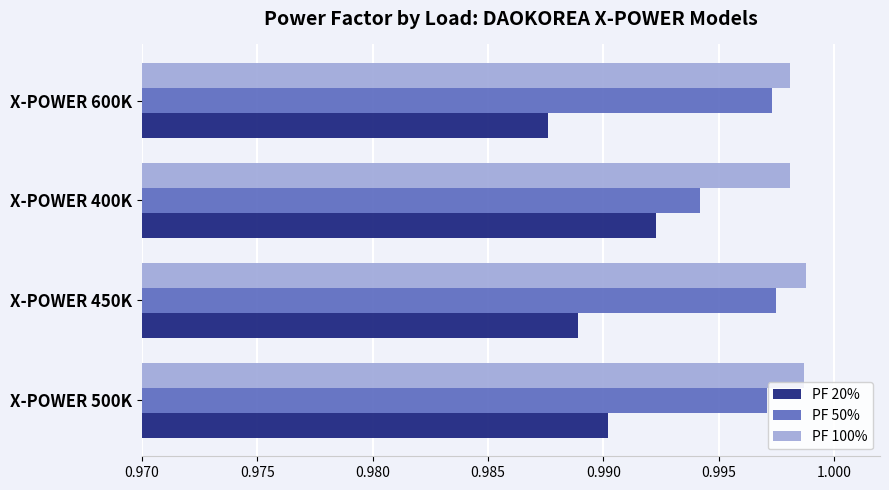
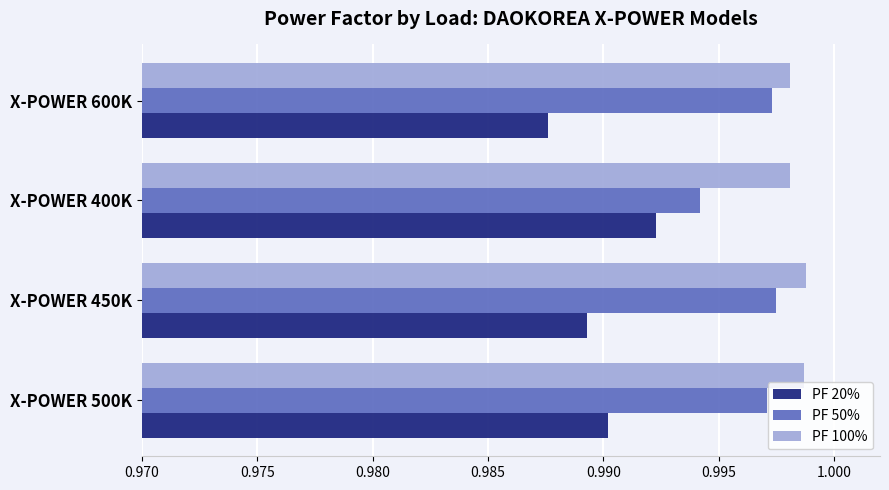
  {
    "PF 20%": {
      "X-POWER 600K": 0.9876,
      "X-POWER 400K": 0.9923,
-     "X-POWER 450K": 0.9889,
+     "X-POWER 450K": 0.9893,
      "X-POWER 500K": 0.9902
    },
    "PF 50%": {
      "X-POWER 600K": 0.9973,
      "X-POWER 400K": 0.9942,
      "X-POWER 450K": 0.9975,
      "X-POWER 500K": 0.9971
    },
    "PF 100%": {
      "X-POWER 600K": 0.9981,
      "X-POWER 400K": 0.9981,
      "X-POWER 450K": 0.9988,
      "X-POWER 500K": 0.9987
    }
  }
